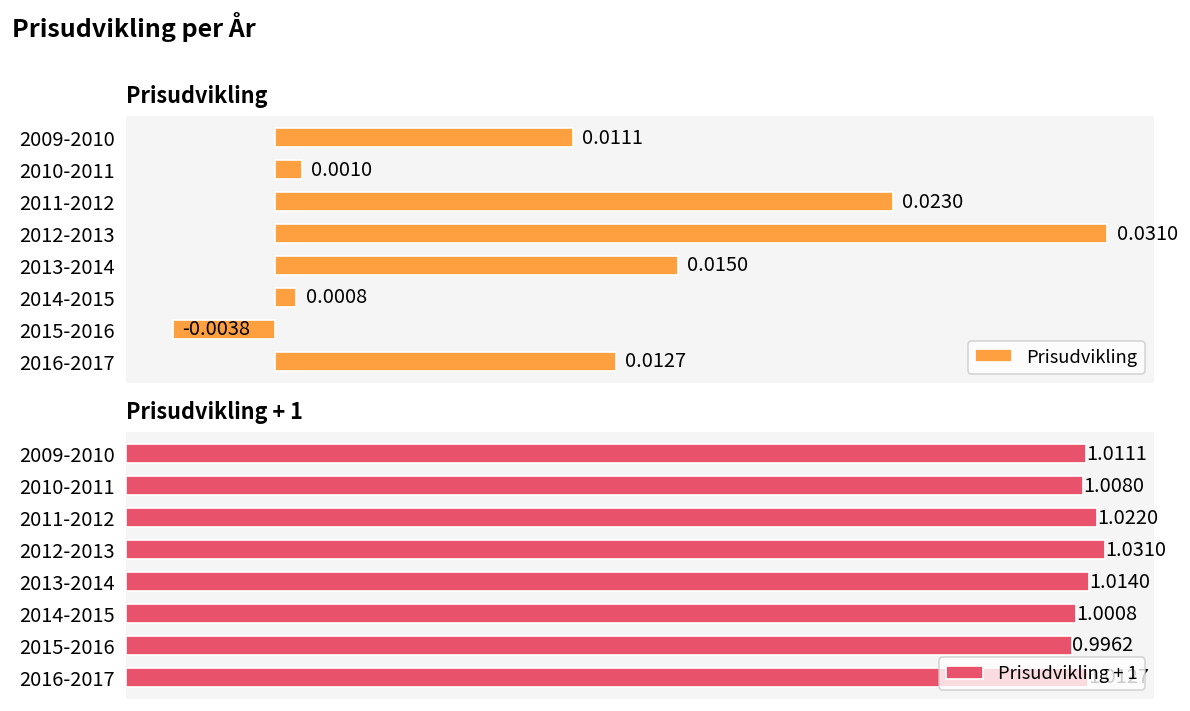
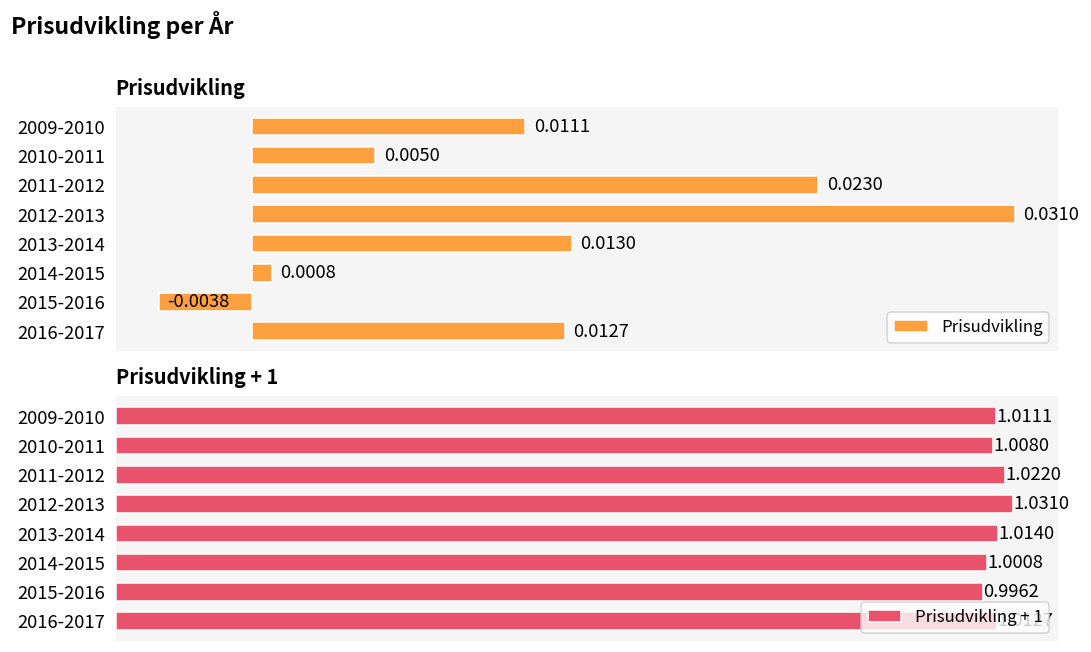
  {
    "Prisudvikling": {
      "2009-2010": 0.0111,
-     "2010-2011": 0.0010,
+     "2010-2011": 0.0050,
      "2011-2012": 0.0230,
      "2012-2013": 0.0310,
-     "2013-2014": 0.0150,
+     "2013-2014": 0.0130,
      "2014-2015": 0.0008,
      "2015-2016": -0.0038,
      "2016-2017": 0.0127
    },
    "Prisudvikling + 1": {
      "2009-2010": 1.0111,
      "2010-2011": 1.0080,
      "2011-2012": 1.0220,
      "2012-2013": 1.0310,
      "2013-2014": 1.0140,
      "2014-2015": 1.0008
    }
  }
